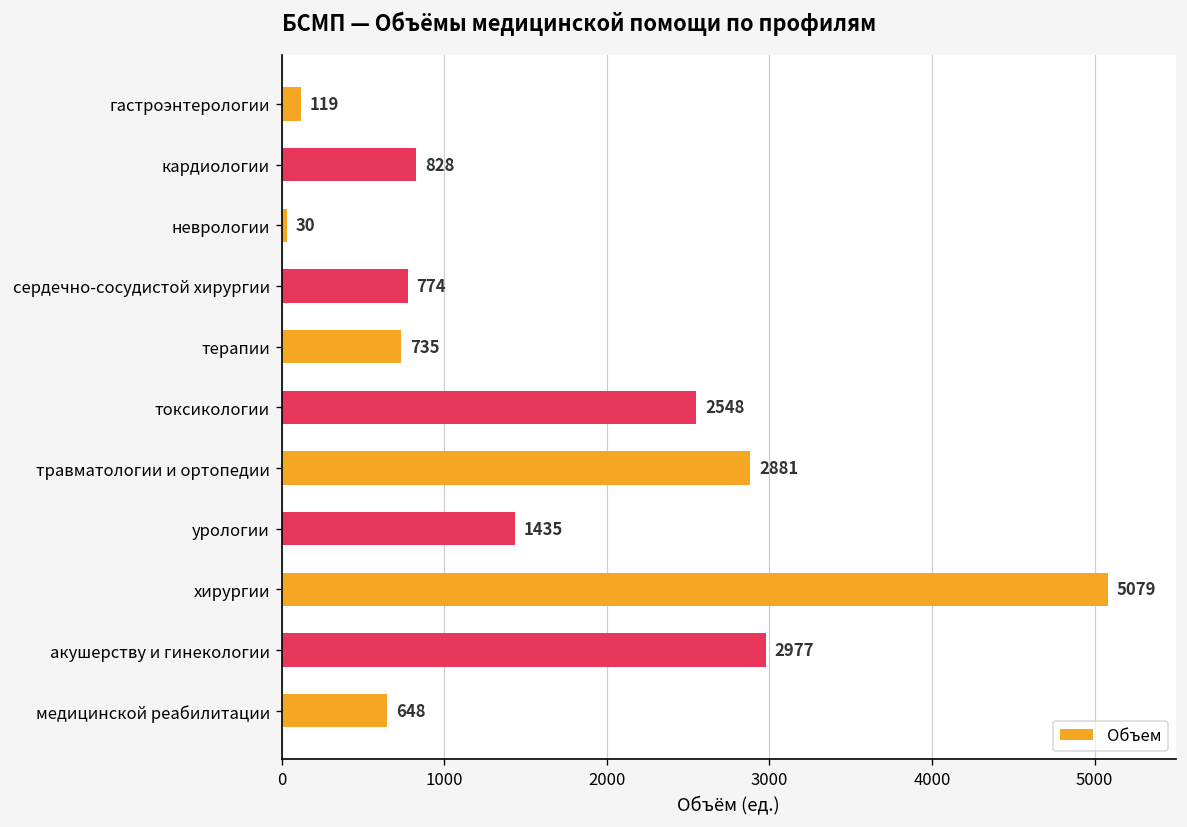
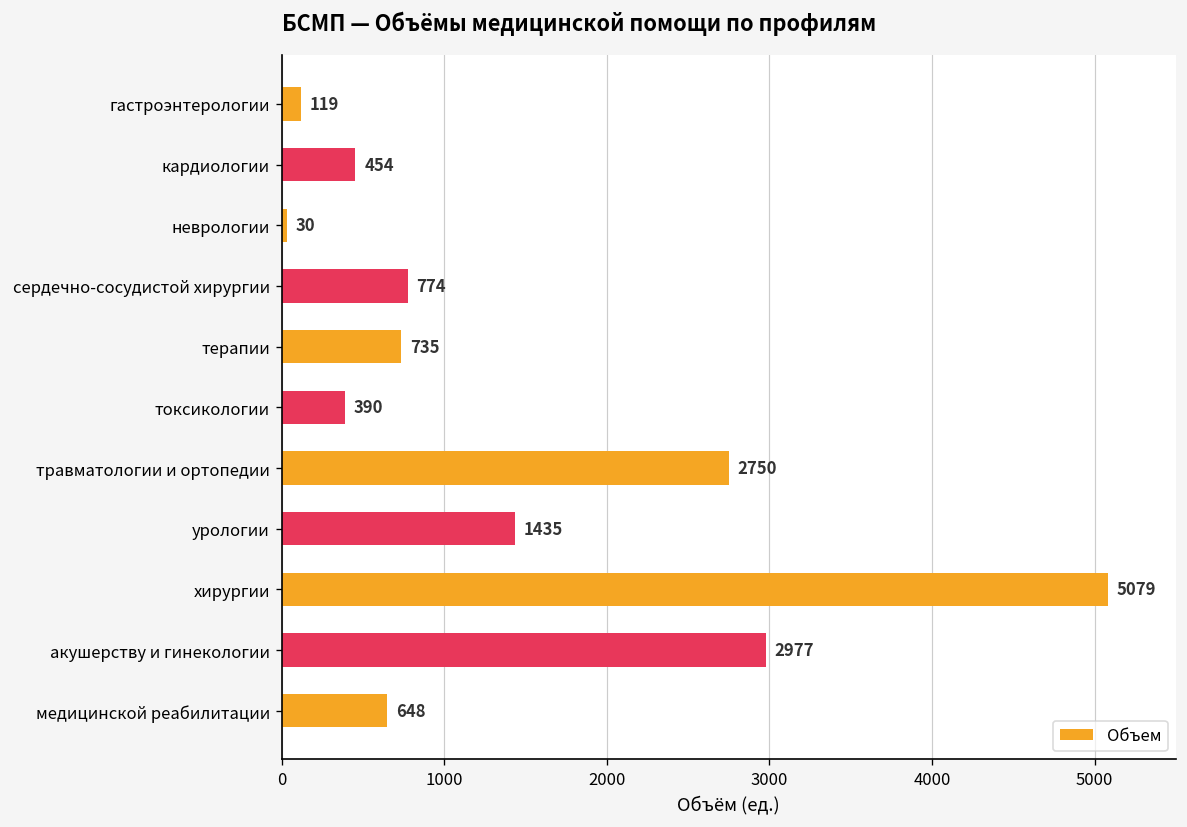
  {
    "гастроэнтерологии": 119,
-   "кардиологии": 828,
+   "кардиологии": 454,
    "неврологии": 30,
    "сердечно-сосудистой хирургии": 774,
    "терапии": 735,
-   "токсикологии": 2548,
-   "травматологии и ортопедии": 2881,
+   "токсикологии": 390,
+   "травматологии и ортопедии": 2750,
    "урологии": 1435,
    "хирургии": 5079,
    "акушерству и гинекологии": 2977,
    "медицинской реабилитации": 648
  }
